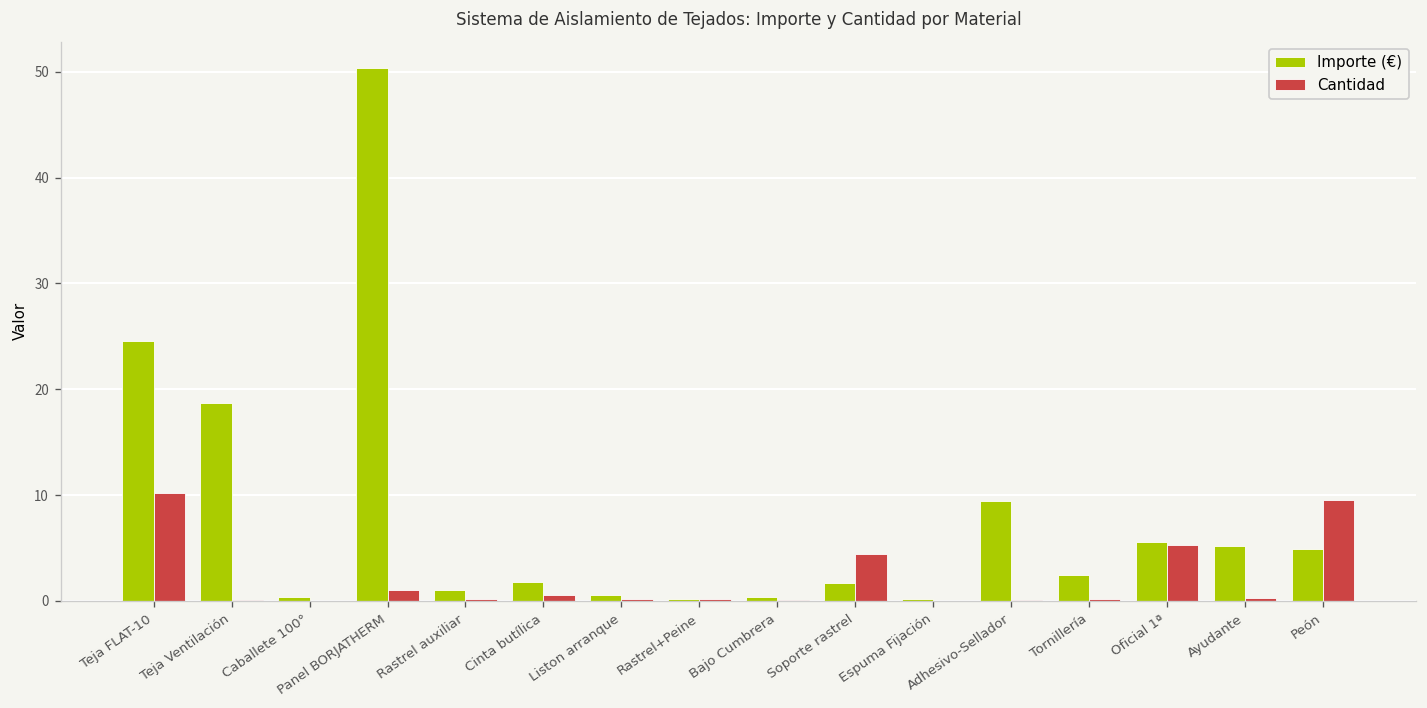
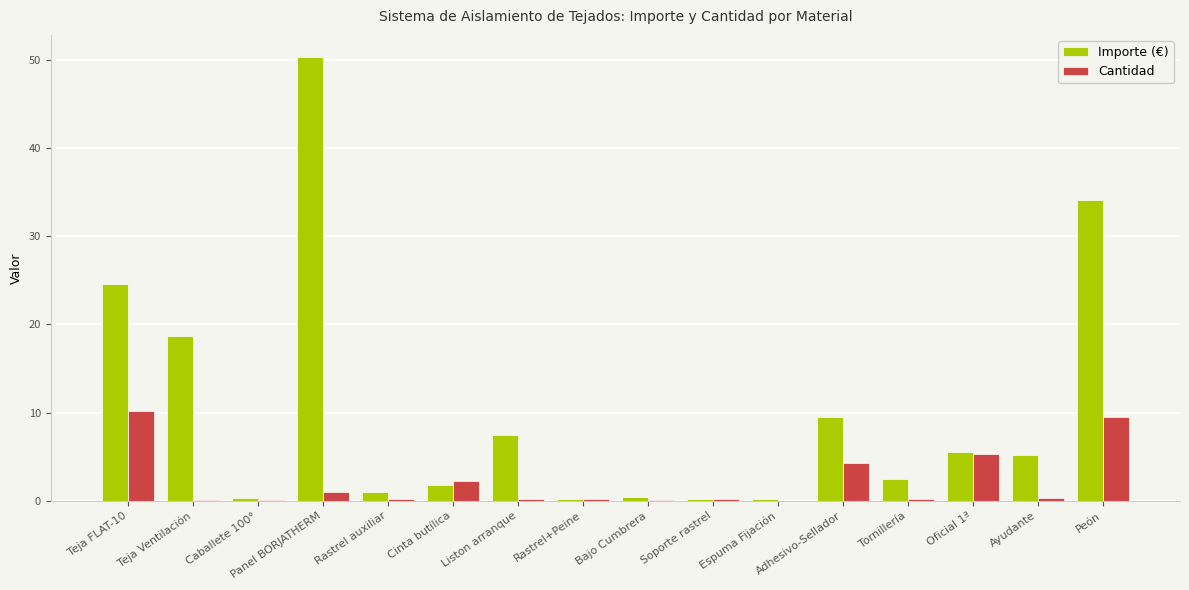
  {
    "Importe (€)": {
      "Teja FLAT-10": 25,
      "Teja Ventilación": 19,
      "Caballete 100°": 0,
      "Panel BORJATHERM": 50,
      "Rastrel auxiliar": 1,
      "Cinta butílica": 2,
-     "Liston arranque": 1,
+     "Liston arranque": 7,
      "Bajo Cumbrera": 0,
-     "Soporte rastrel": 2,
+     "Soporte rastrel": 0,
      "Adhesivo-Sellador": 9,
      "Tornillería": 2,
      "Oficial 1ª": 6,
      "Ayudante": 5,
-     "Peón": 5
+     "Peón": 34
    },
    "Cantidad": {
      "Teja FLAT-10": 10,
      "Panel BORJATHERM": 1,
-     "Cinta butílica": 1,
-     "Soporte rastrel": 4,
-     "Adhesivo-Sellador": 0,
+     "Cinta butílica": 2,
+     "Soporte rastrel": 0,
+     "Adhesivo-Sellador": 4,
      "Oficial 1ª": 5,
      "Ayudante": 0,
      "Peón": 10
    }
  }
